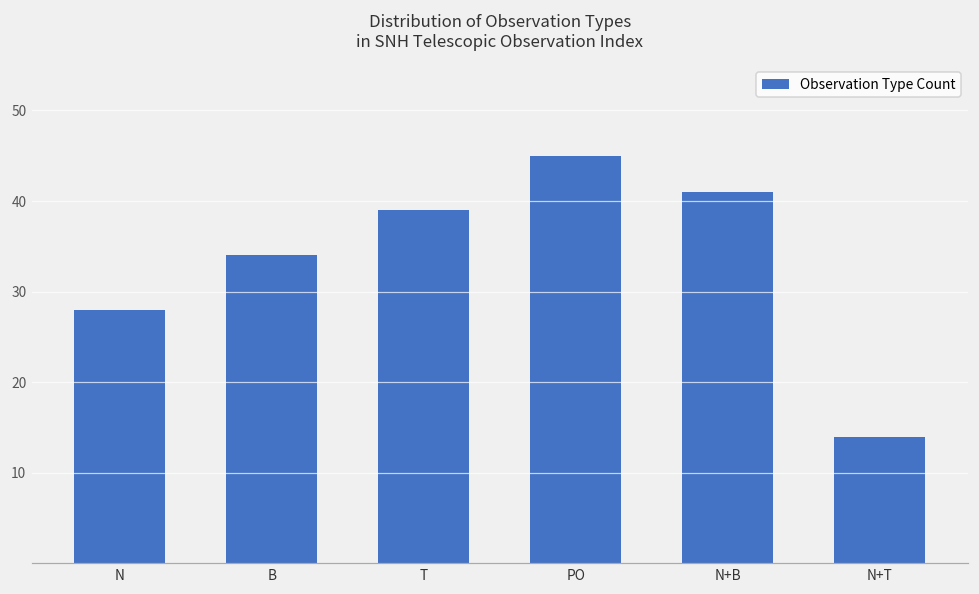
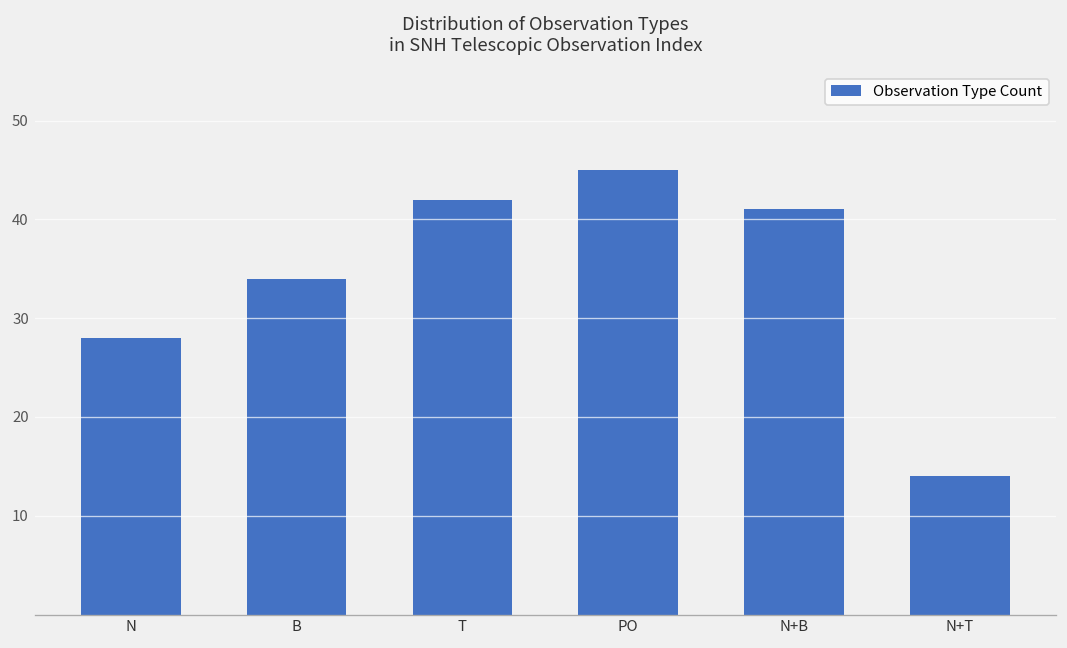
  {
    "N": 28,
    "B": 34,
-   "T": 39,
+   "T": 42,
    "PO": 45,
    "N+B": 41,
    "N+T": 14
  }
